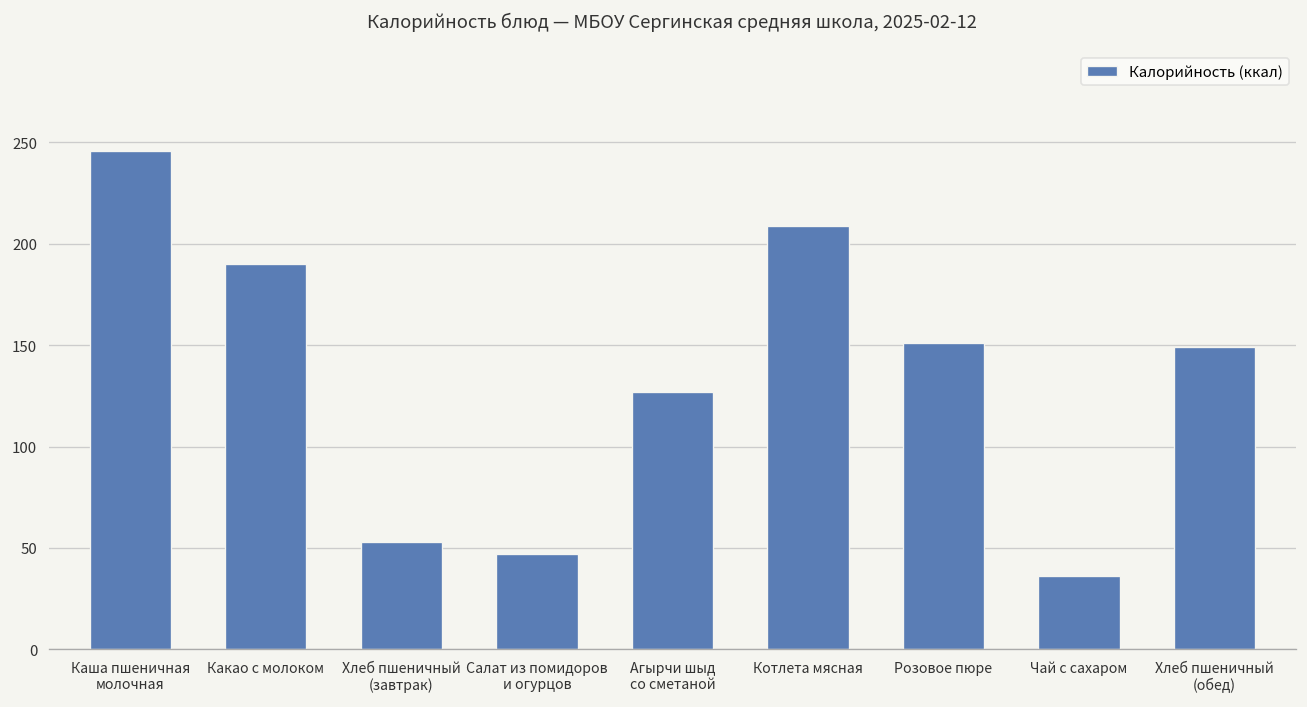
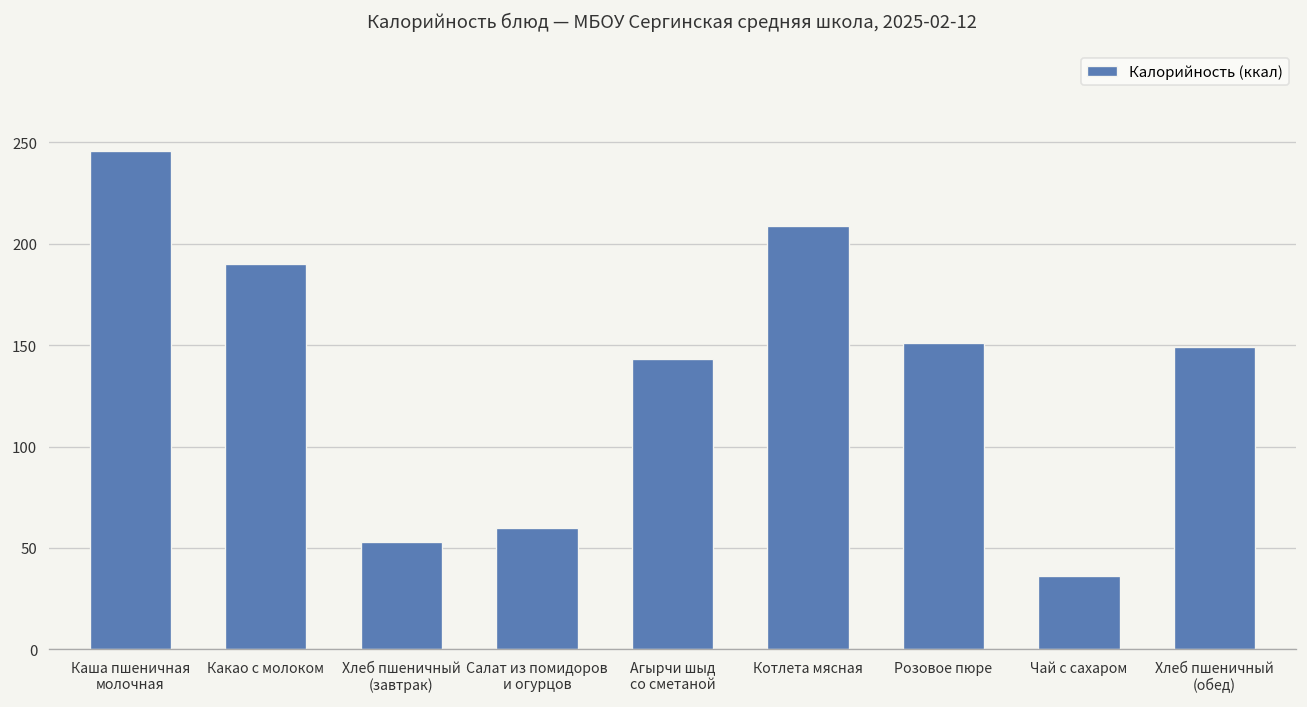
  {
    "Каша пшеничная молочная": 246,
    "Какао с молоком": 190,
    "Хлеб пшеничный (завтрак)": 53,
-   "Салат из помидоров и огурцов": 47,
-   "Агырчи шыд со сметаной": 127,
+   "Салат из помидоров и огурцов": 60,
+   "Агырчи шыд со сметаной": 143,
    "Котлета мясная": 209,
    "Розовое пюре": 151,
    "Чай с сахаром": 36,
    "Хлеб пшеничный (обед)": 149
  }
